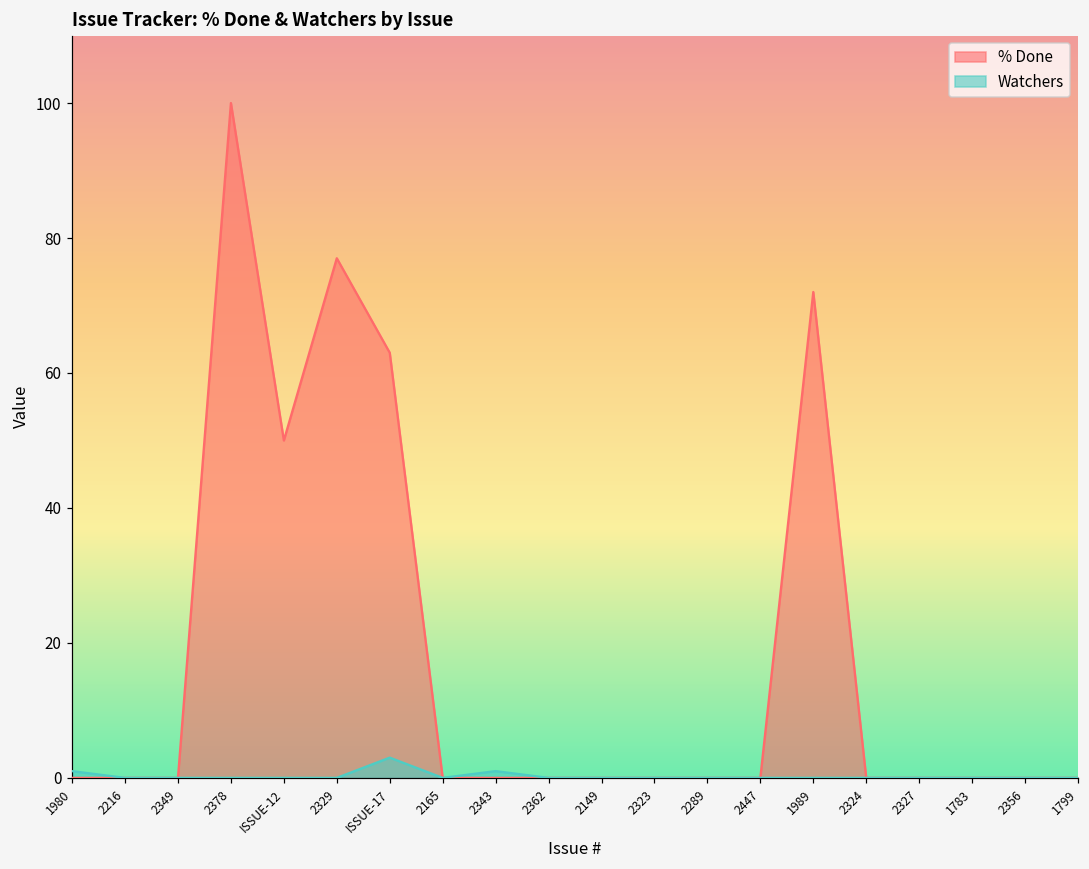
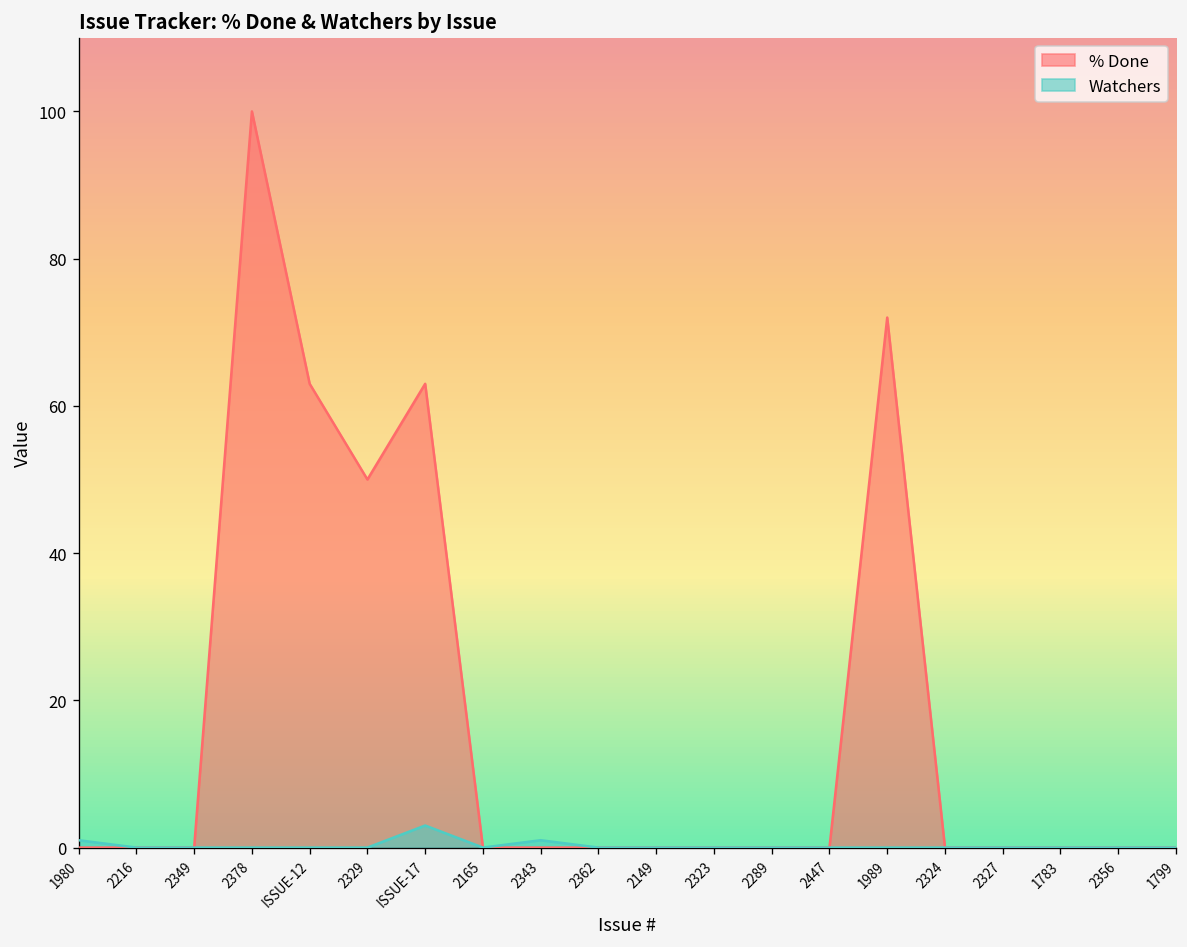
  {
    "% Done": {
      "1980": 0,
      "2378": 100,
-     "ISSUE-12": 50,
-     "2329": 77,
+     "ISSUE-12": 63,
+     "2329": 50,
      "ISSUE-17": 63,
      "2343": 0,
      "1989": 72
    },
    "Watchers": {
      "1980": 1,
      "2378": 0,
      "ISSUE-12": 0,
      "2329": 0,
      "ISSUE-17": 3,
      "2343": 1,
      "1989": 0
    }
  }
